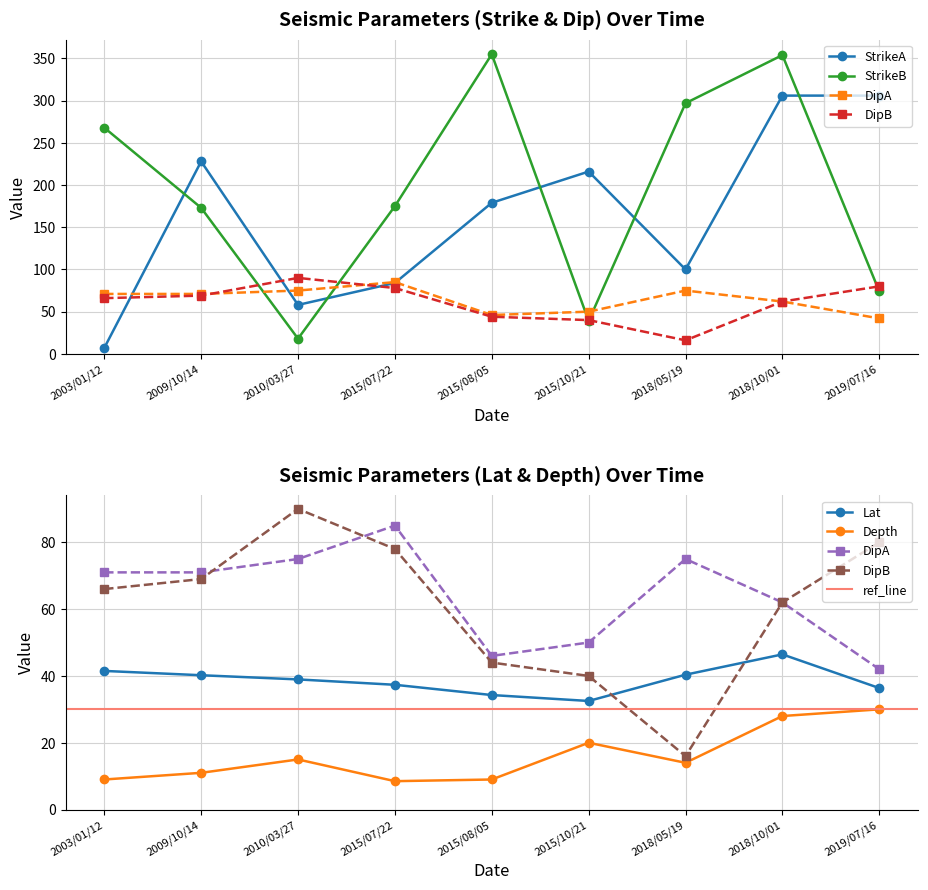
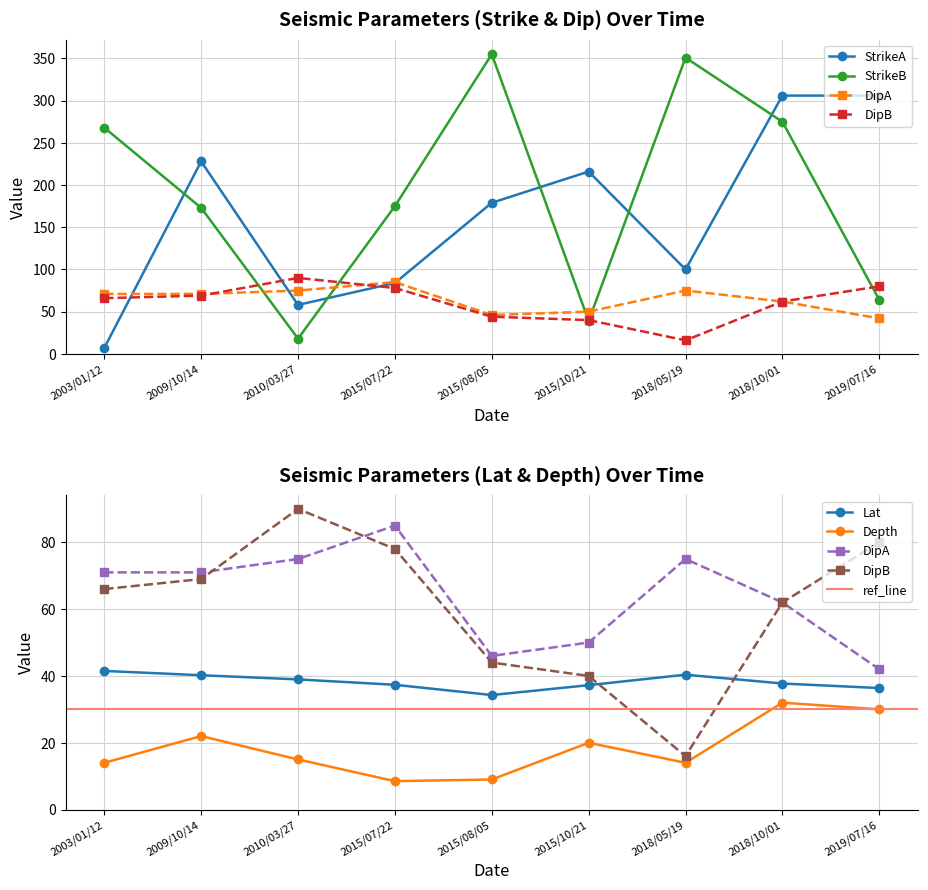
  {
    "Seismic Parameters (Strike & Dip) Over Time": {
      "StrikeA": {
        "2003/01/12": 10,
        "2009/10/14": 230,
        "2010/03/27": 60,
        "2015/08/05": 180,
        "2015/10/21": 220,
        "2018/05/19": 100,
        "2018/10/01": 310
      },
      "StrikeB": {
        "2003/01/12": 270,
        "2009/10/14": 170,
        "2010/03/27": 20,
        "2015/07/22": 180,
        "2015/08/05": 360,
-       "2018/05/19": 300,
-       "2018/10/01": 350,
-       "2019/07/16": 70
+       "2018/05/19": 350,
+       "2018/10/01": 280,
+       "2019/07/16": 60
      }
    },
    "Seismic Parameters (Lat & Depth) Over Time": {
      "Lat": {
        "2003/01/12": 42,
        "2009/10/14": 40,
        "2010/03/27": 39,
        "2015/07/22": 37,
        "2015/08/05": 34,
-       "2015/10/21": 33,
+       "2015/10/21": 37,
        "2018/05/19": 40,
-       "2018/10/01": 46,
+       "2018/10/01": 38,
        "2019/07/16": 36
      },
      "Depth": {
-       "2003/01/12": 9,
-       "2009/10/14": 11,
+       "2003/01/12": 14,
+       "2009/10/14": 22,
        "2010/03/27": 15,
        "2015/07/22": 9,
        "2015/08/05": 9,
        "2015/10/21": 20,
        "2018/05/19": 14,
-       "2018/10/01": 28,
+       "2018/10/01": 32,
        "2019/07/16": 30
      },
      "DipA": {
        "2003/01/12": 71,
        "2009/10/14": 71,
        "2010/03/27": 75,
        "2015/07/22": 85,
        "2015/08/05": 46,
        "2015/10/21": 50,
        "2018/05/19": 75,
        "2019/07/16": 42
      },
      "DipB": {
        "2003/01/12": 66,
        "2009/10/14": 69,
        "2010/03/27": 90,
        "2015/07/22": 78,
        "2015/08/05": 44,
        "2015/10/21": 40,
        "2018/05/19": 16
      }
    }
  }
